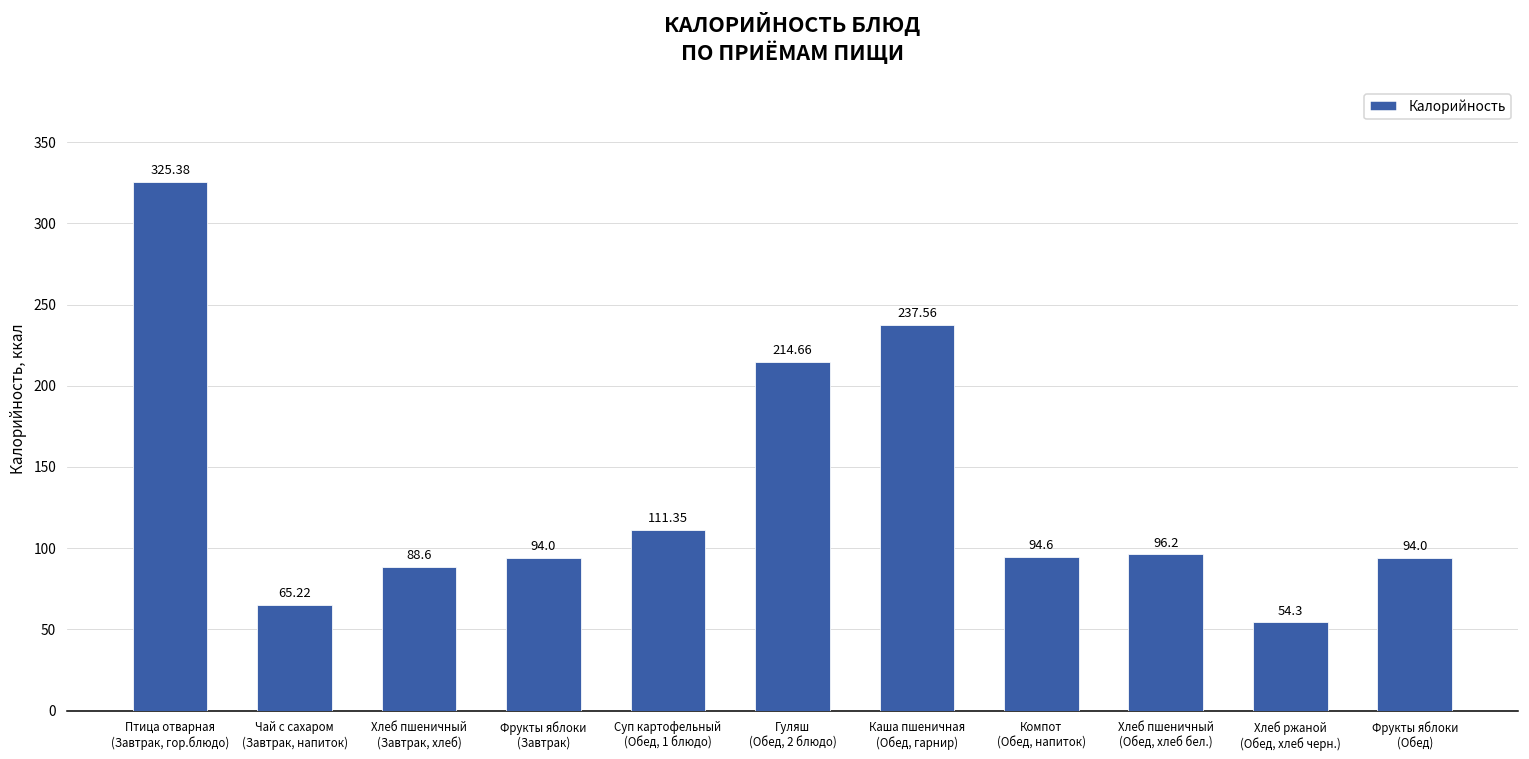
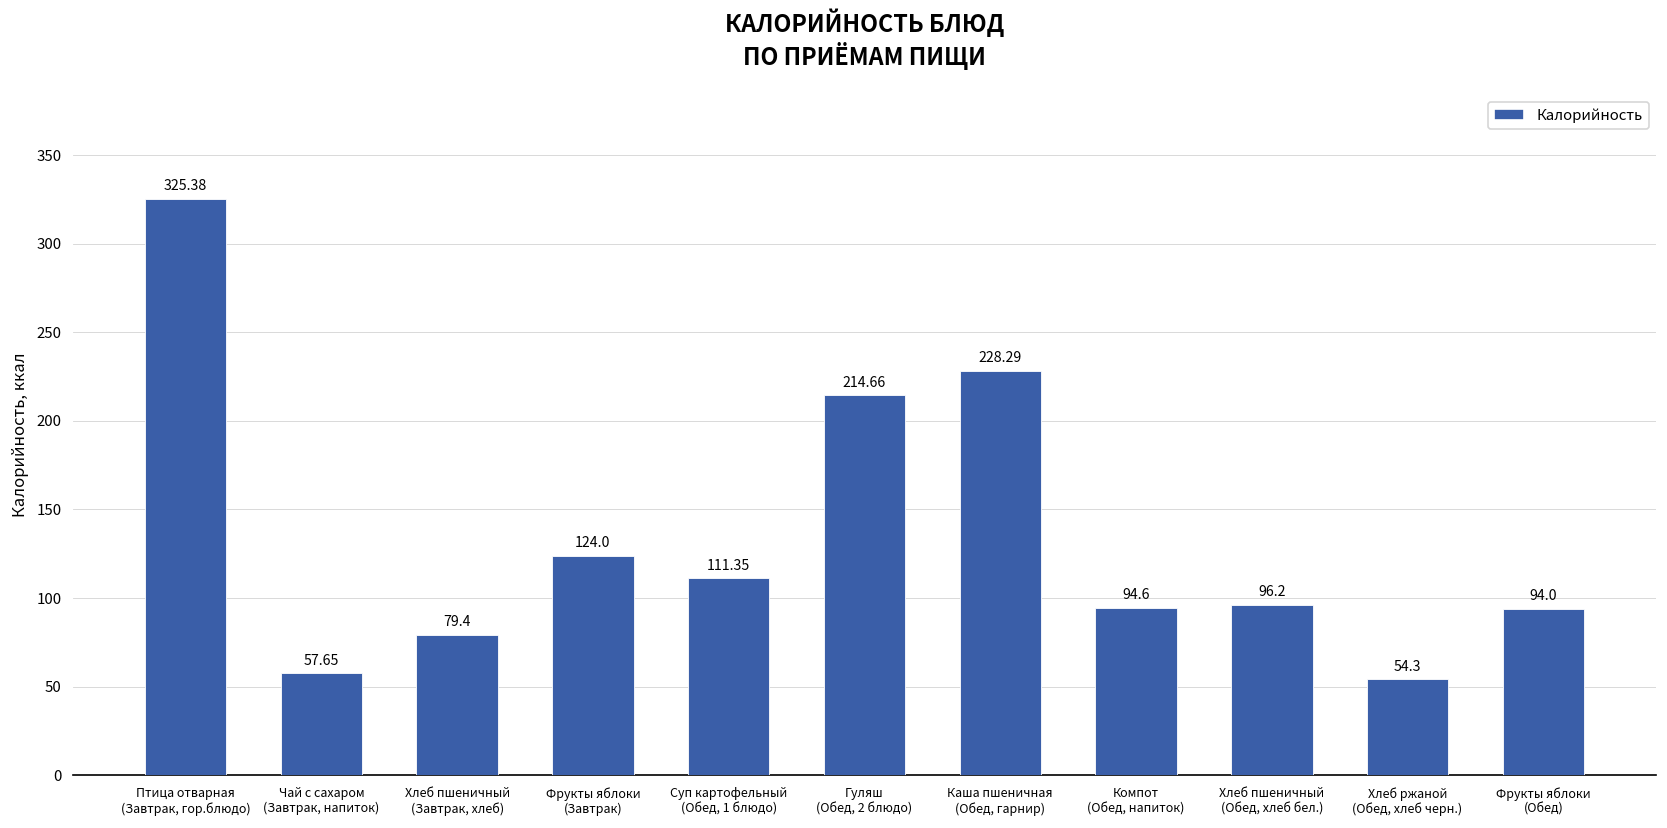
  {
    "Птица отварная (Завтрак, гор.блюдо)": 325.38,
-   "Чай с сахаром (Завтрак, напиток)": 65.22,
-   "Хлеб пшеничный (Завтрак, хлеб)": 88.6,
-   "Фрукты яблоки (Завтрак)": 94.0,
+   "Чай с сахаром (Завтрак, напиток)": 57.65,
+   "Хлеб пшеничный (Завтрак, хлеб)": 79.4,
+   "Фрукты яблоки (Завтрак)": 124.0,
    "Суп картофельный (Обед, 1 блюдо)": 111.35,
    "Гуляш (Обед, 2 блюдо)": 214.66,
-   "Каша пшеничная (Обед, гарнир)": 237.56,
+   "Каша пшеничная (Обед, гарнир)": 228.29,
    "Компот (Обед, напиток)": 94.6,
    "Хлеб пшеничный (Обед, хлеб бел.)": 96.2,
    "Хлеб ржаной (Обед, хлеб черн.)": 54.3,
    "Фрукты яблоки (Обед)": 94.0
  }
